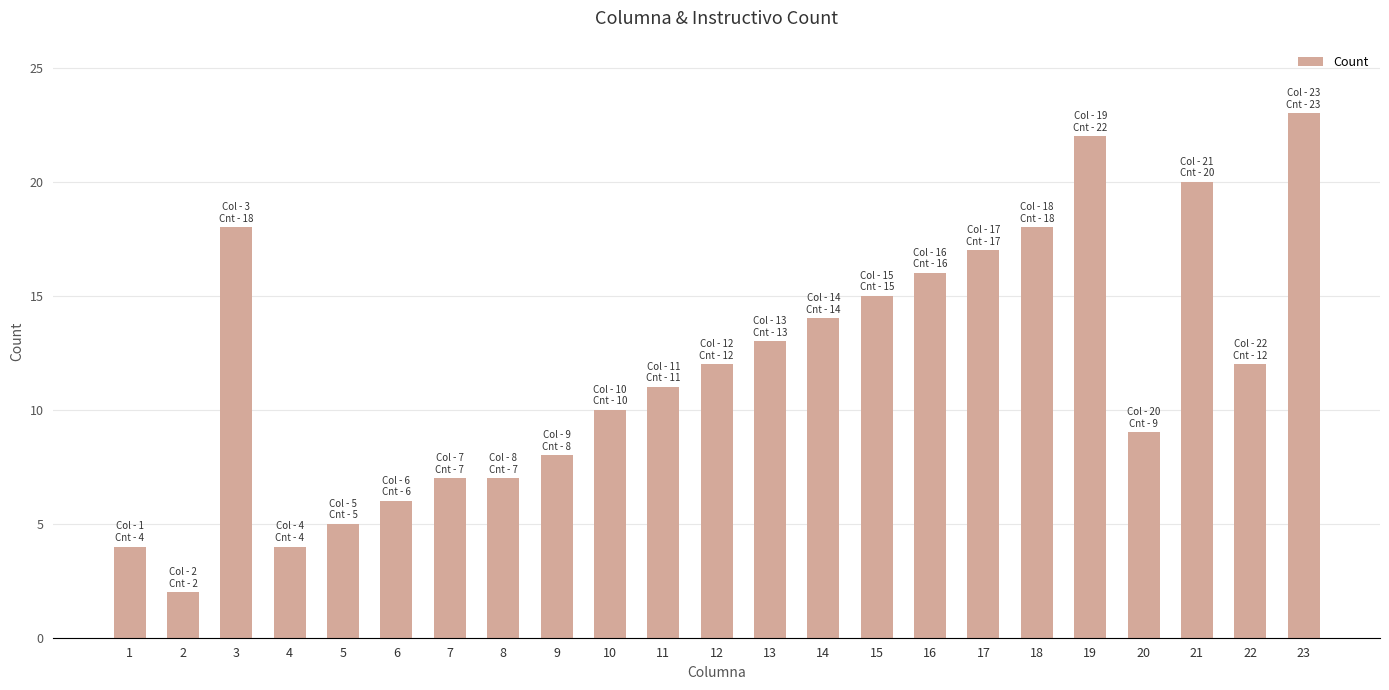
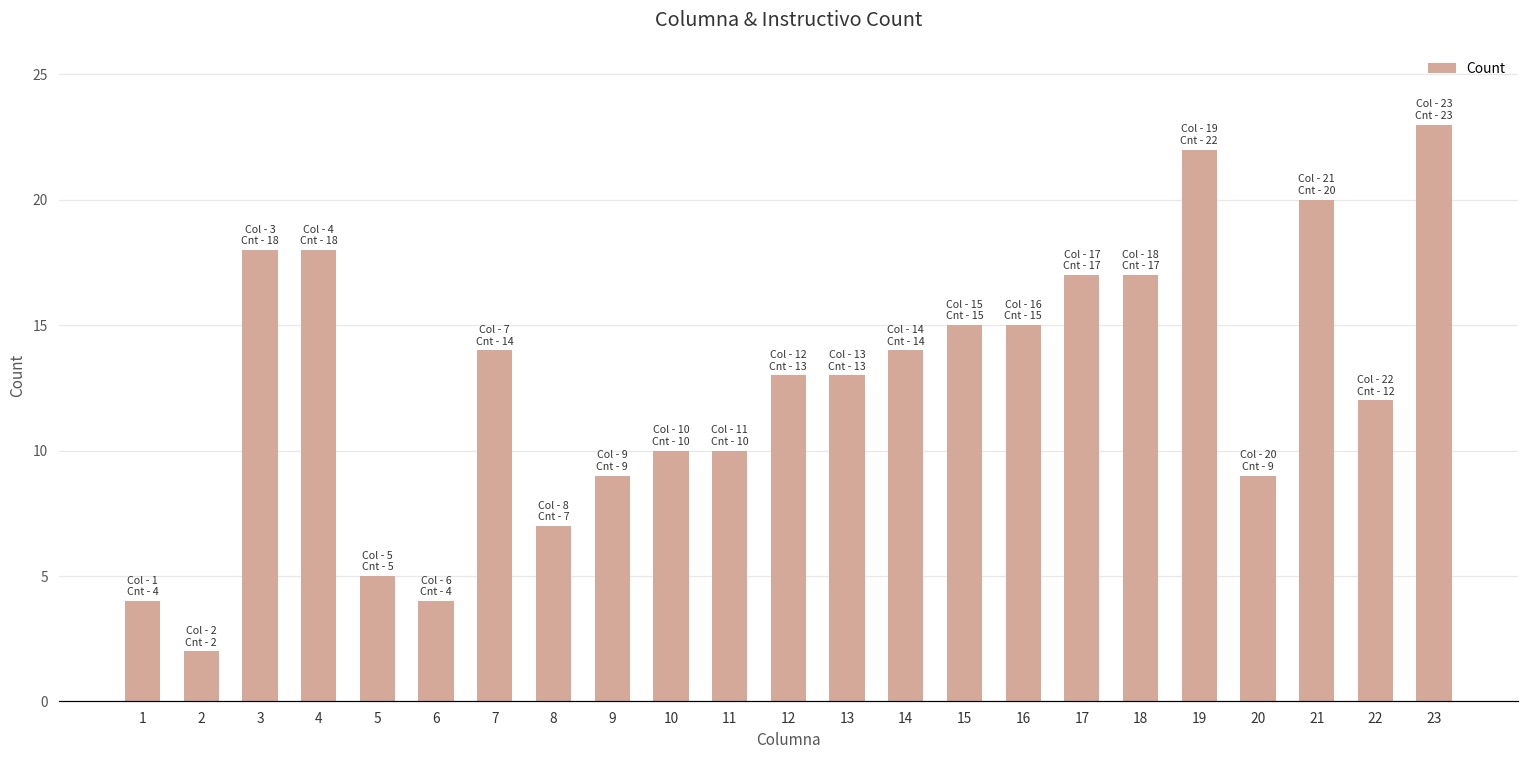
  {
    "1": 4,
    "2": 2,
    "3": 18,
-   "4": 4,
+   "4": 18,
    "5": 5,
-   "6": 6,
-   "7": 7,
+   "6": 4,
+   "7": 14,
    "8": 7,
-   "9": 8,
+   "9": 9,
    "10": 10,
-   "11": 11,
-   "12": 12,
+   "11": 10,
+   "12": 13,
    "13": 13,
    "14": 14,
    "15": 15,
-   "16": 16,
+   "16": 15,
    "17": 17,
-   "18": 18,
+   "18": 17,
    "19": 22,
    "20": 9,
    "21": 20,
    "22": 12,
    "23": 23
  }
